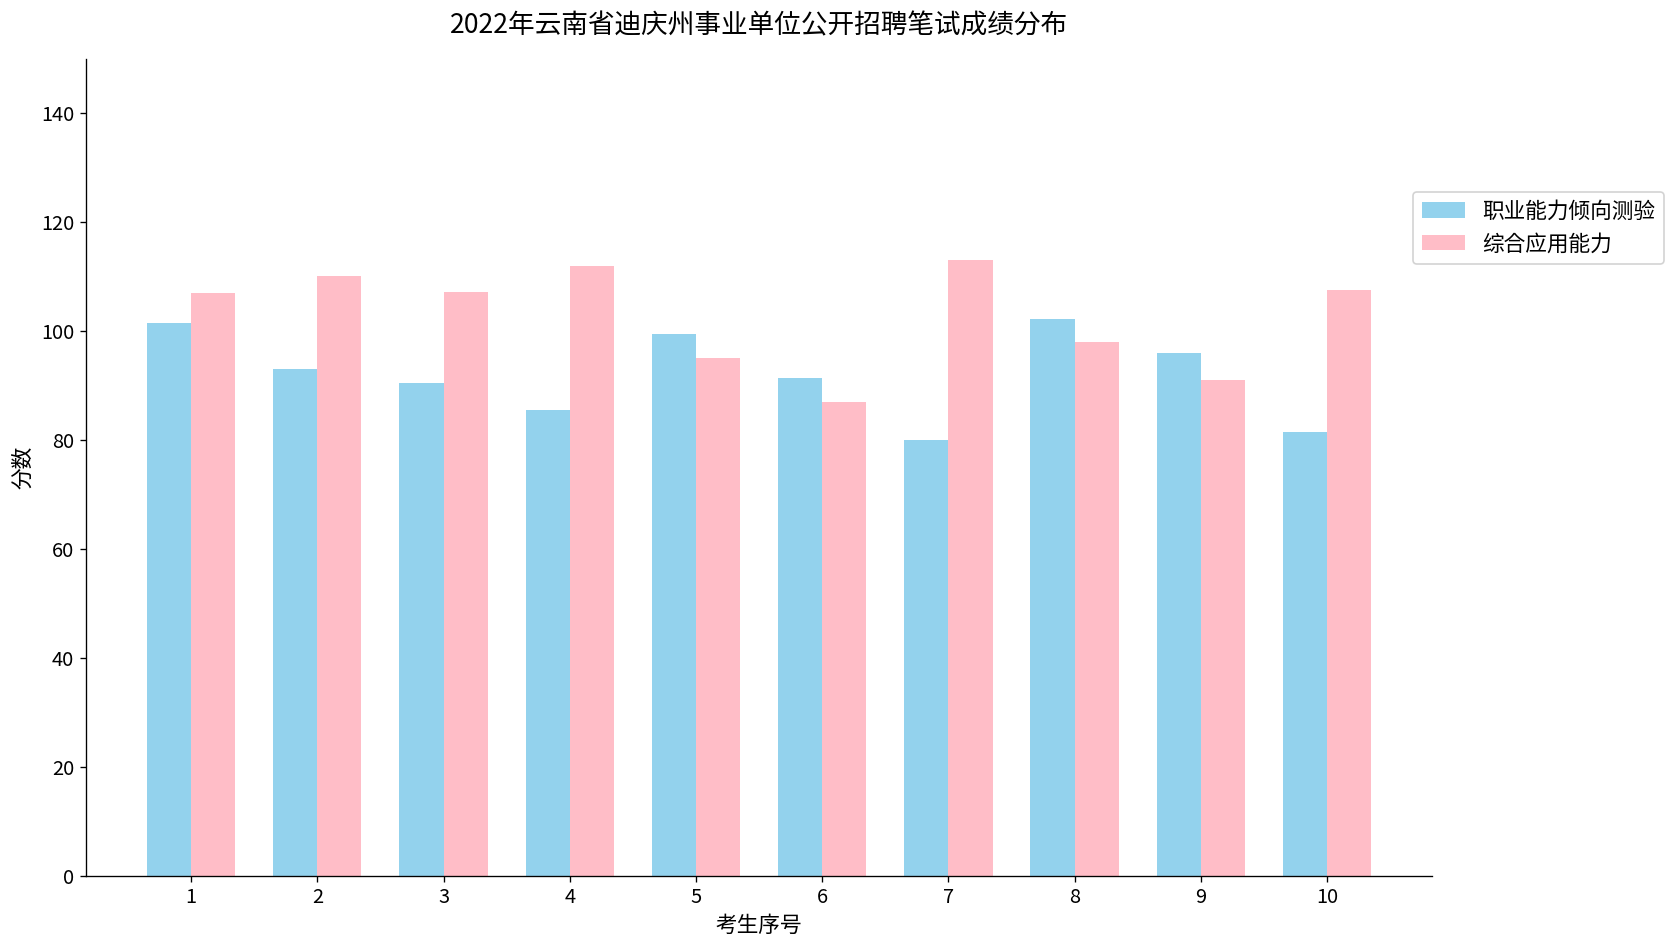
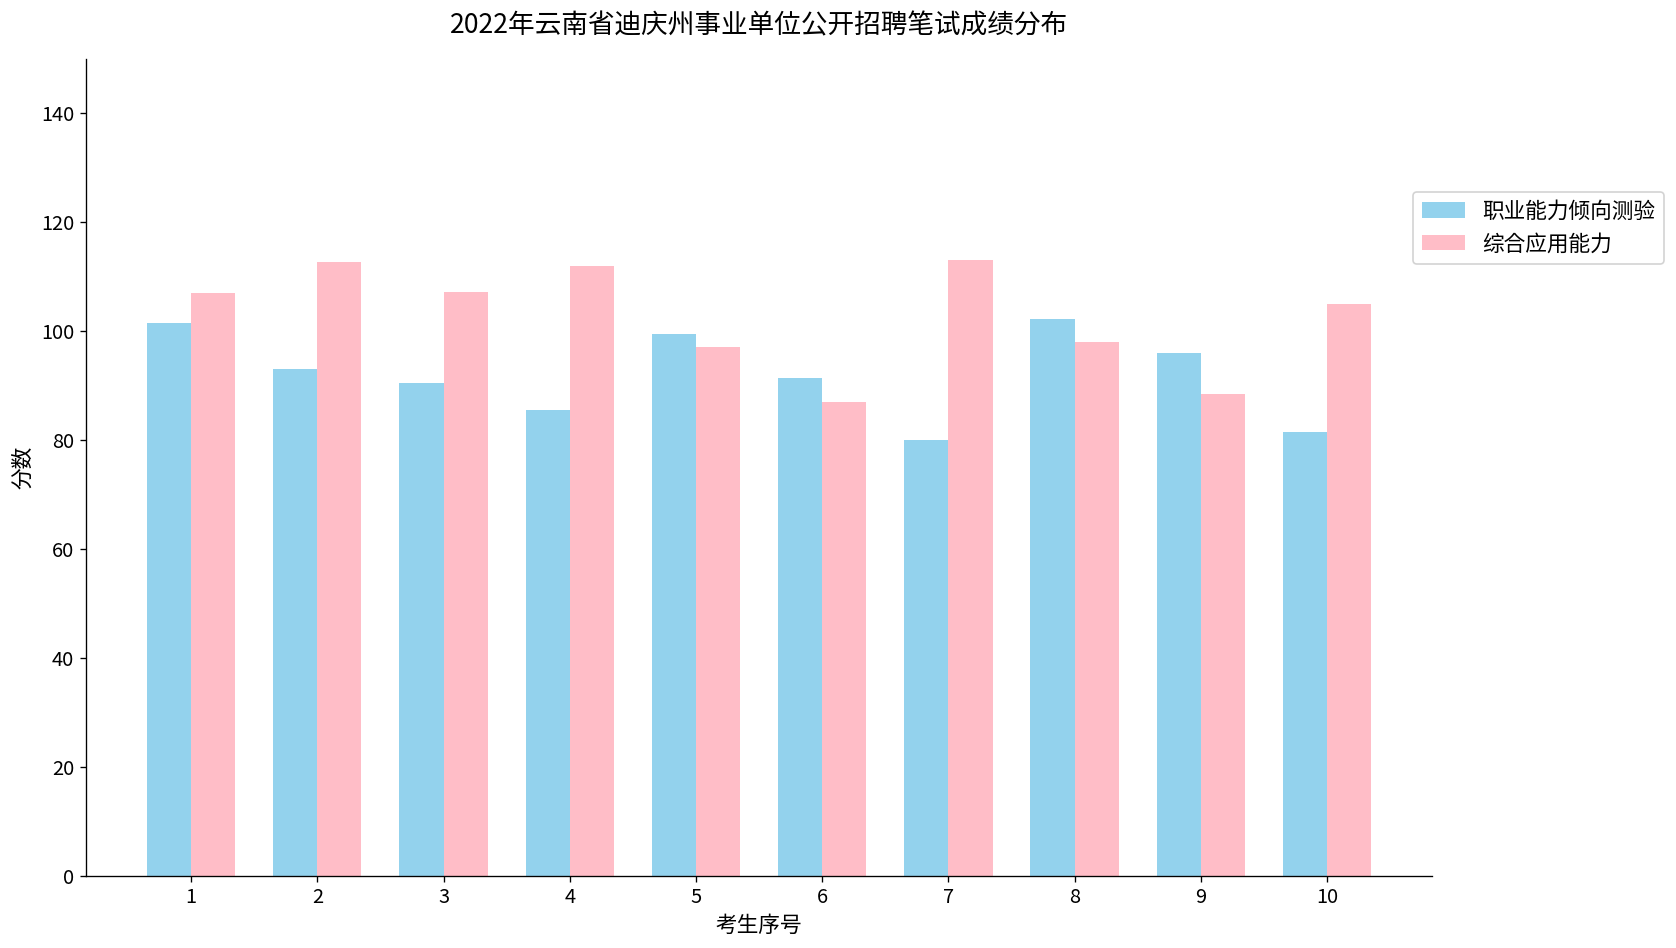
  {
    "职业能力倾向测验": {
      "1": 102,
      "2": 93,
      "3": 91,
      "4": 86,
      "5": 100,
      "6": 91,
      "7": 80,
      "8": 102,
      "9": 96,
      "10": 82
    },
    "综合应用能力": {
      "1": 107,
-     "2": 110,
+     "2": 113,
      "3": 107,
      "4": 112,
-     "5": 95,
+     "5": 97,
      "6": 87,
      "7": 113,
      "8": 98,
-     "9": 91,
-     "10": 108
+     "9": 89,
+     "10": 105
    }
  }
